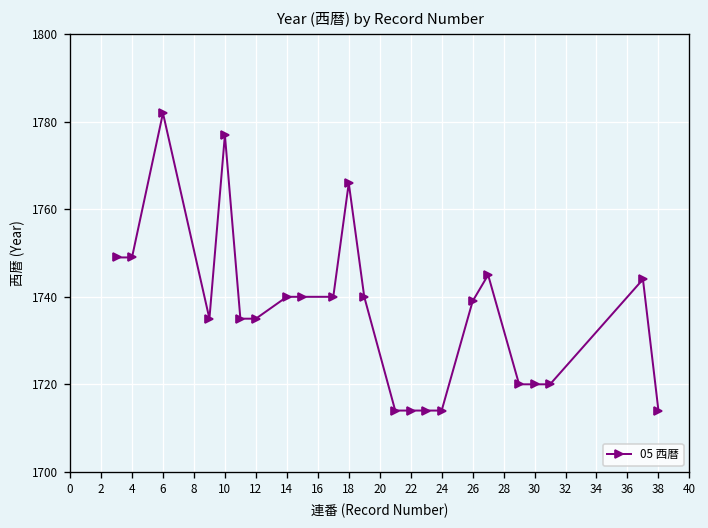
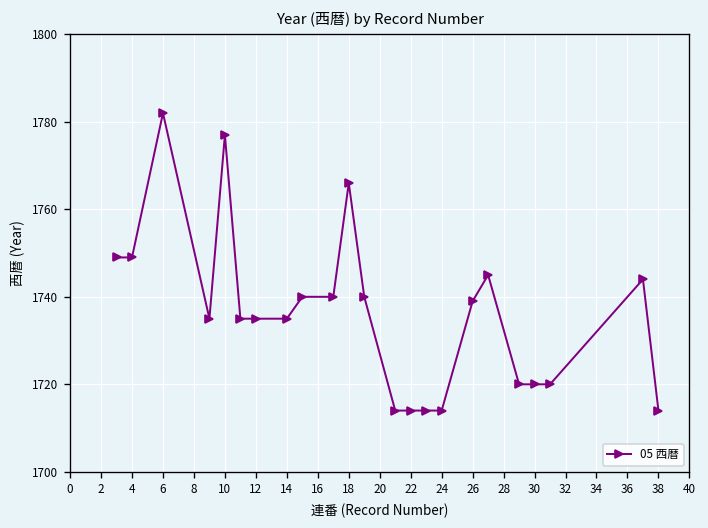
  {
    "4": 1749,
    "6": 1782,
    "10": 1777,
    "12": 1735,
-   "14": 1740,
+   "14": 1735,
    "18": 1766,
    "22": 1714,
    "24": 1714,
    "26": 1739,
    "30": 1720,
    "38": 1714
  }
